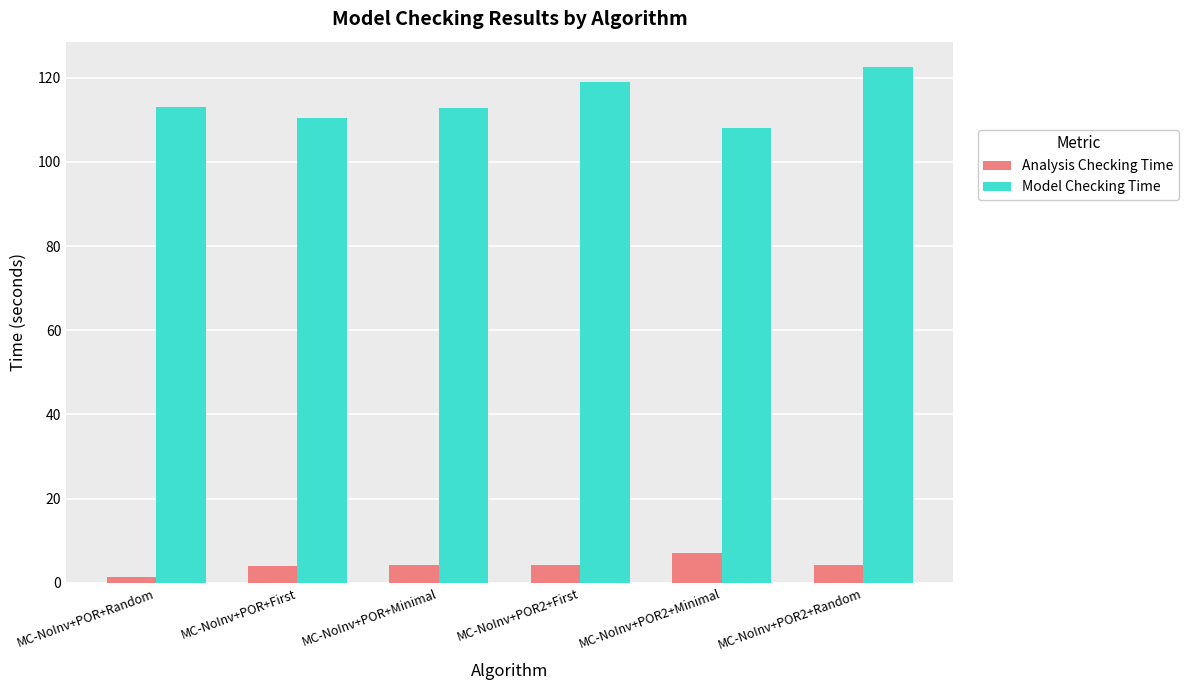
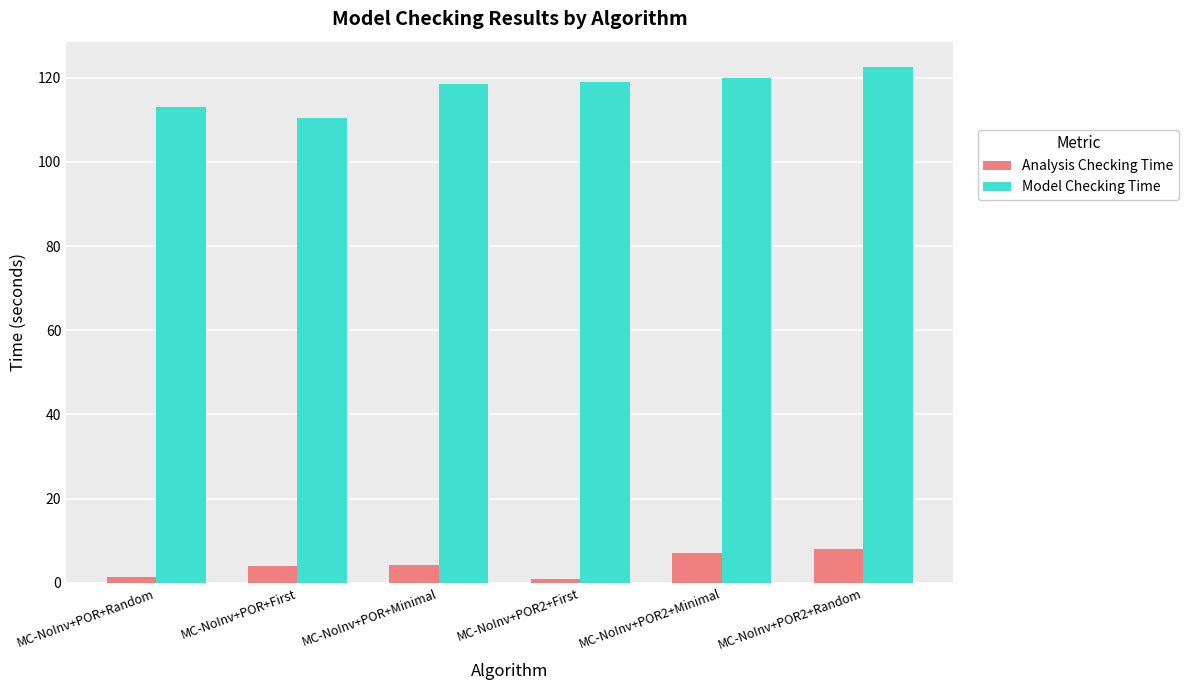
  {
    "Analysis Checking Time": {
      "MC-NoInv+POR+Random": 1,
      "MC-NoInv+POR+First": 4,
      "MC-NoInv+POR+Minimal": 4,
-     "MC-NoInv+POR2+First": 4,
+     "MC-NoInv+POR2+First": 1,
      "MC-NoInv+POR2+Minimal": 7,
-     "MC-NoInv+POR2+Random": 4
+     "MC-NoInv+POR2+Random": 8
    },
    "Model Checking Time": {
      "MC-NoInv+POR+Random": 113,
      "MC-NoInv+POR+First": 110,
-     "MC-NoInv+POR+Minimal": 113,
+     "MC-NoInv+POR+Minimal": 118,
      "MC-NoInv+POR2+First": 119,
-     "MC-NoInv+POR2+Minimal": 108,
+     "MC-NoInv+POR2+Minimal": 120,
      "MC-NoInv+POR2+Random": 122
    }
  }
